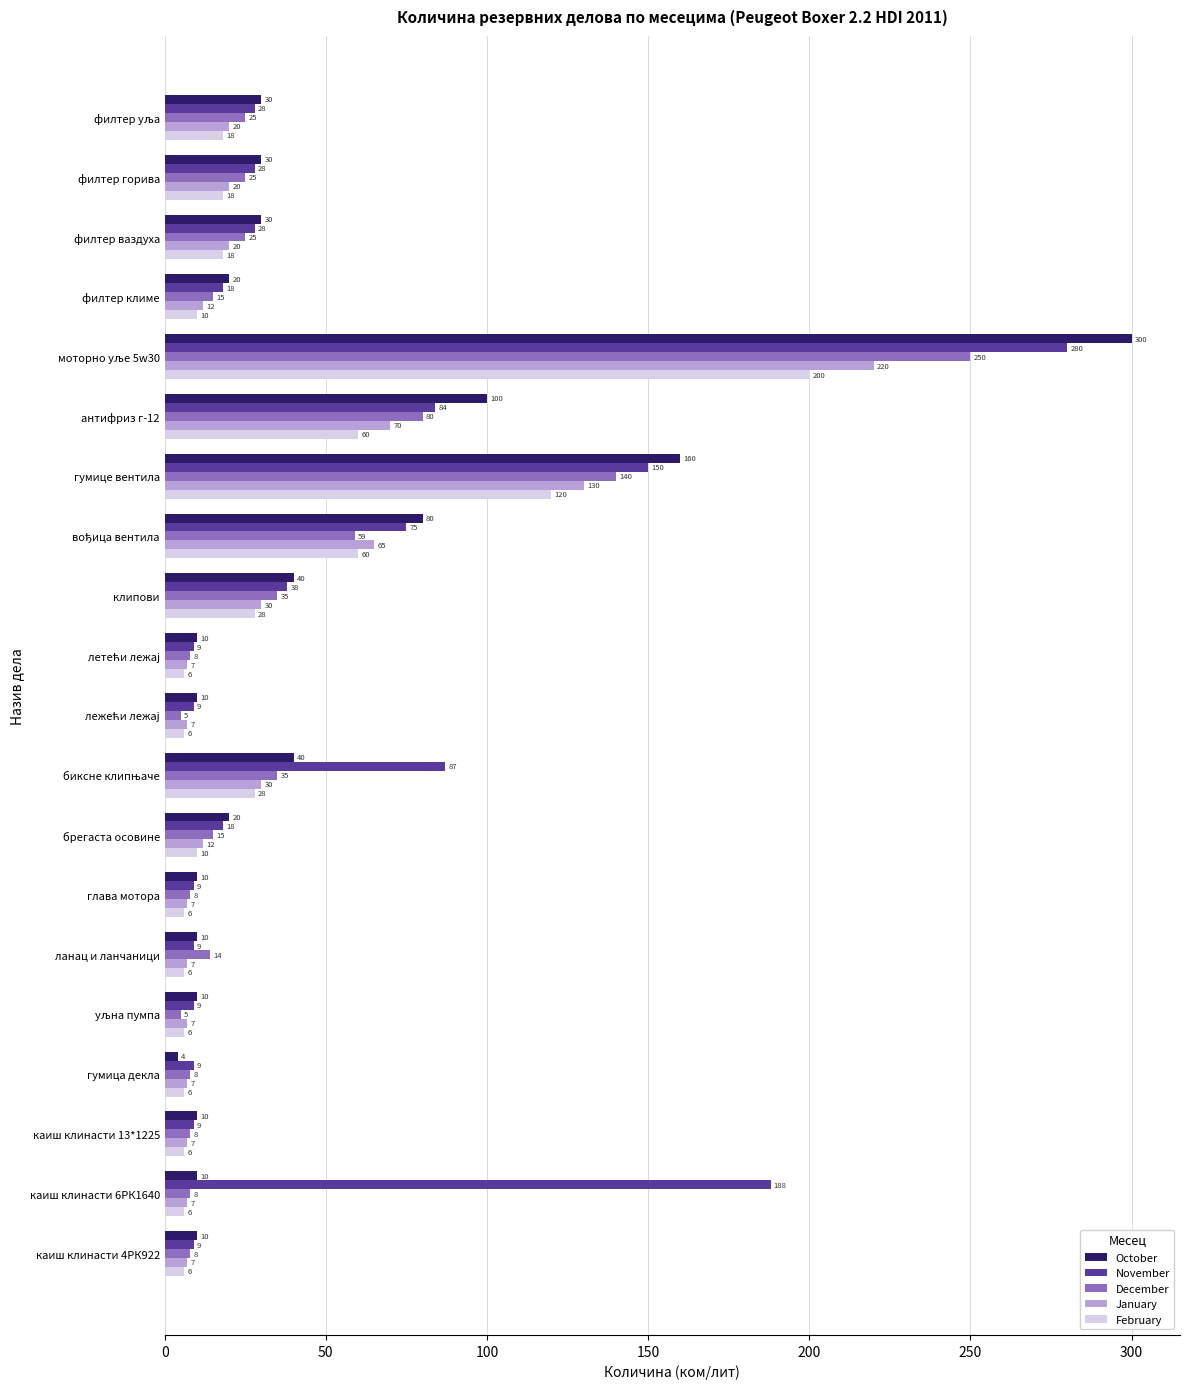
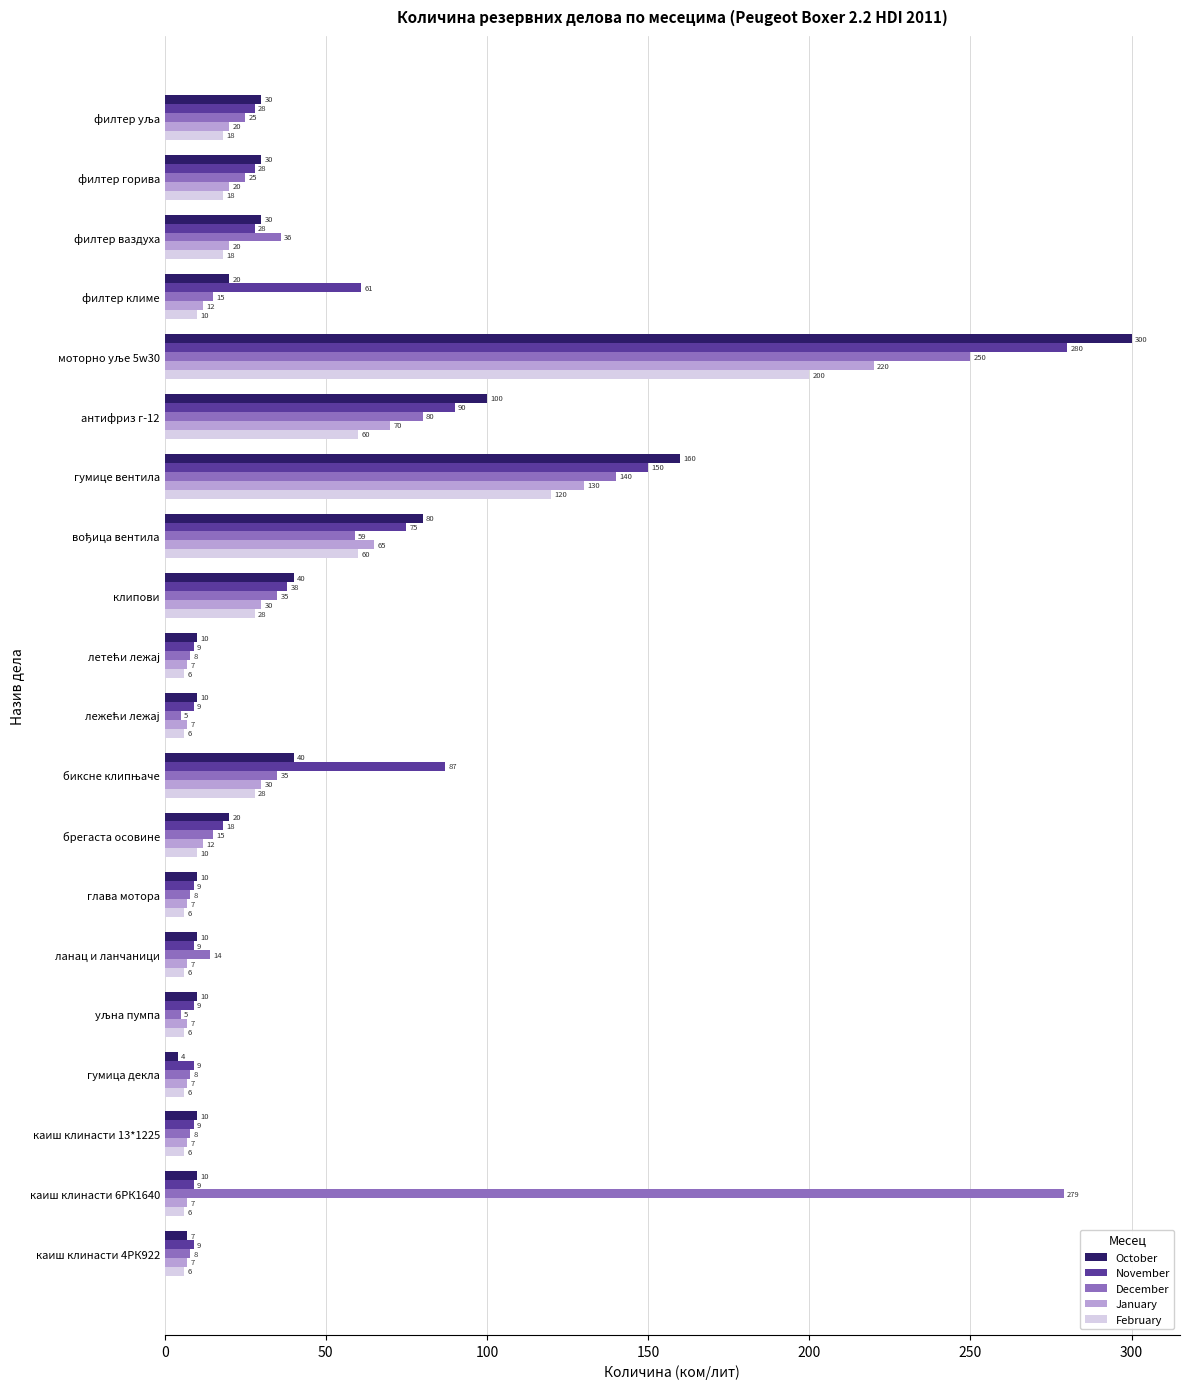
  {
    "October": {
      "филтер уља": 30,
      "филтер горива": 30,
      "филтер ваздуха": 30,
      "филтер климе": 20,
      "моторно уље 5w30": 300,
      "антифриз г-12": 100,
      "гумице вентила": 160,
      "вођица вентила": 80,
      "клипови": 40,
      "летећи лежај": 10,
      "лежећи лежај": 10,
      "биксне клипњаче": 40,
      "брегаста осовине": 20,
      "глава мотора": 10,
      "ланац и ланчаници": 10,
      "уљна пумпа": 10,
      "гумица декла": 4,
      "каиш клинасти 13*1225": 10,
      "каиш клинасти 6РК1640": 10,
-     "каиш клинасти 4РК922": 10
+     "каиш клинасти 4РК922": 7
    },
    "November": {
      "филтер уља": 28,
      "филтер горива": 28,
      "филтер ваздуха": 28,
-     "филтер климе": 18,
+     "филтер климе": 61,
      "моторно уље 5w30": 280,
-     "антифриз г-12": 84,
+     "антифриз г-12": 90,
      "гумице вентила": 150,
      "вођица вентила": 75,
      "клипови": 38,
      "летећи лежај": 9,
      "лежећи лежај": 9,
      "биксне клипњаче": 87,
      "брегаста осовине": 18,
      "глава мотора": 9,
      "ланац и ланчаници": 9,
      "уљна пумпа": 9,
      "гумица декла": 9,
      "каиш клинасти 13*1225": 9,
-     "каиш клинасти 6РК1640": 188,
+     "каиш клинасти 6РК1640": 9,
      "каиш клинасти 4РК922": 9
    },
    "December": {
      "филтер уља": 25,
      "филтер горива": 25,
-     "филтер ваздуха": 25,
+     "филтер ваздуха": 36,
      "филтер климе": 15,
      "моторно уље 5w30": 250,
      "антифриз г-12": 80,
      "гумице вентила": 140,
      "вођица вентила": 59,
      "клипови": 35,
      "летећи лежај": 8,
      "лежећи лежај": 5,
      "биксне клипњаче": 35,
      "брегаста осовине": 15,
      "глава мотора": 8,
      "ланац и ланчаници": 14,
      "уљна пумпа": 5,
      "гумица декла": 8,
      "каиш клинасти 13*1225": 8,
-     "каиш клинасти 6РК1640": 8,
+     "каиш клинасти 6РК1640": 279,
      "каиш клинасти 4РК922": 8
    }
  }
